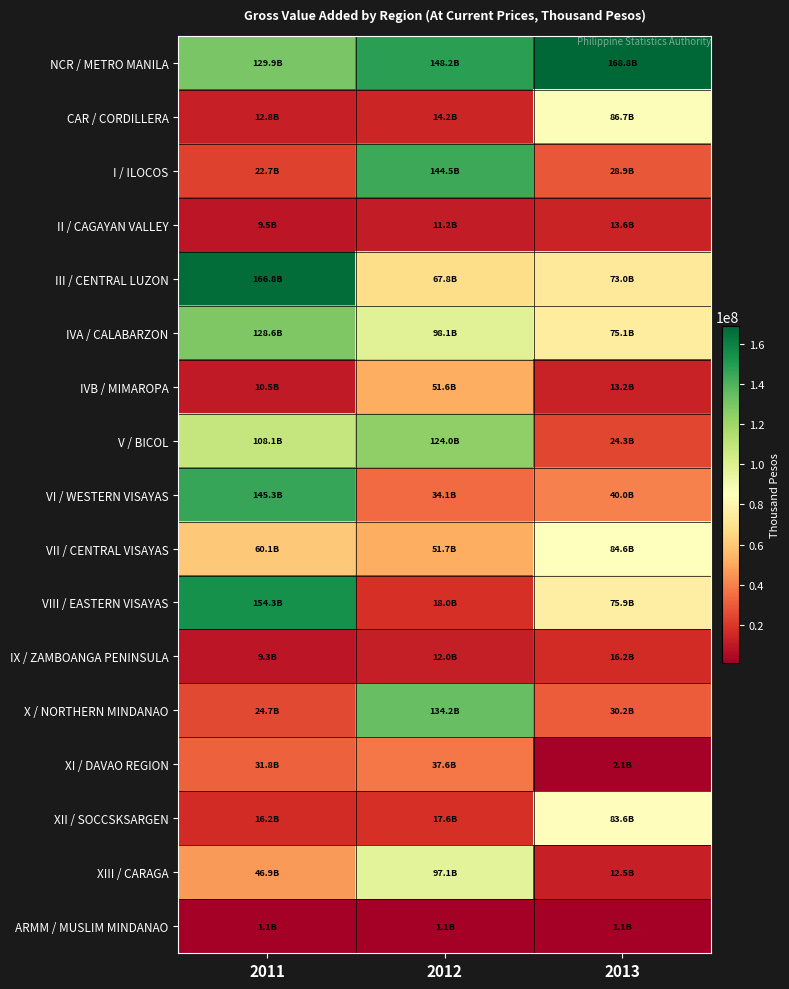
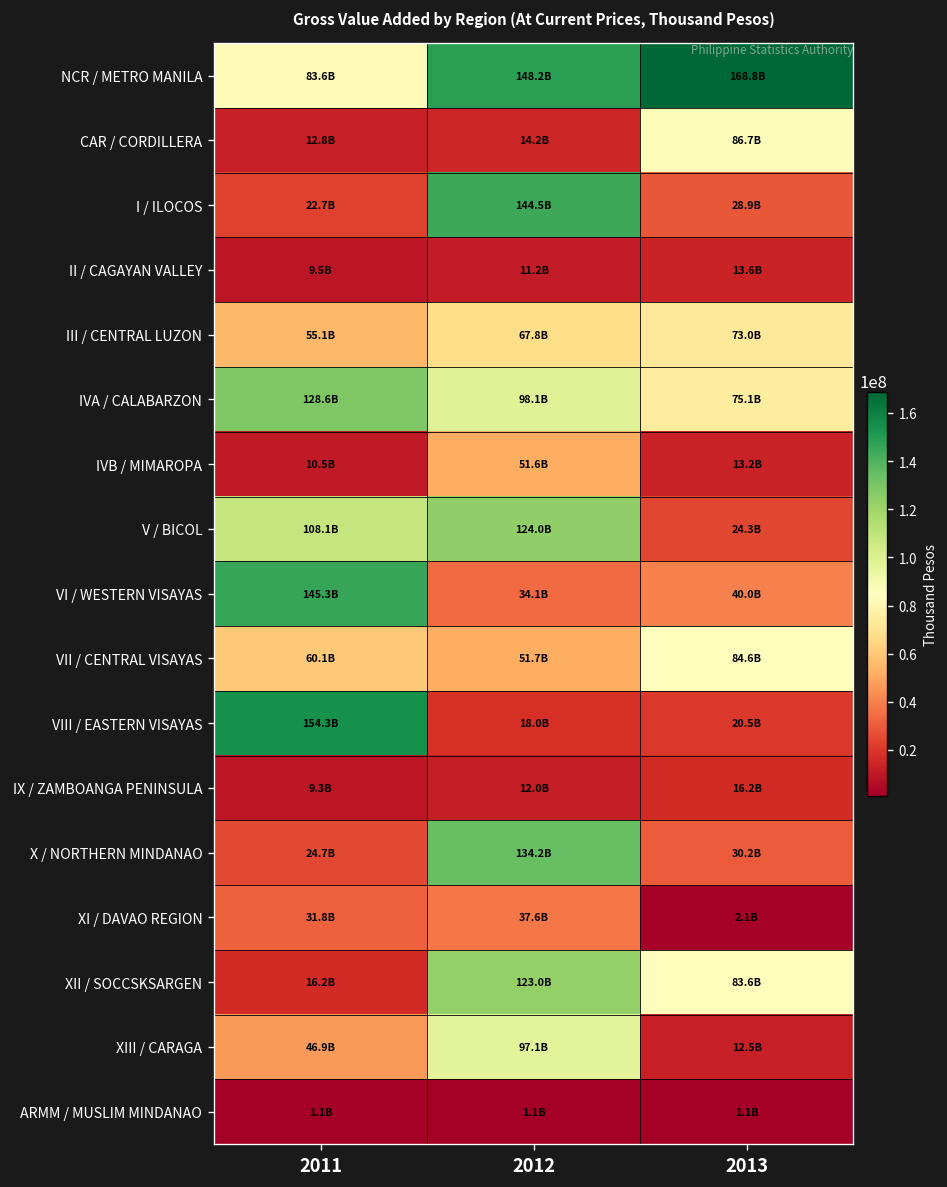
  {
    "NCR / METRO MANILA": {
-     "2011": "129.9B",
+     "2011": "83.6B",
      "2012": "148.2B"
    },
    "CAR / CORDILLERA": {
      "2011": "12.8B",
      "2012": "14.2B",
      "2013": "86.7B"
    },
    "I / ILOCOS": {
      "2011": "22.7B",
      "2012": "144.5B",
      "2013": "28.9B"
    },
    "II / CAGAYAN VALLEY": {
      "2011": "9.5B",
      "2012": "11.2B",
      "2013": "13.6B"
    },
    "III / CENTRAL LUZON": {
-     "2011": "166.8B",
+     "2011": "55.1B",
      "2012": "67.8B",
      "2013": "73.0B"
    },
    "IVA / CALABARZON": {
      "2011": "128.6B",
      "2012": "98.1B",
      "2013": "75.1B"
    },
    "IVB / MIMAROPA": {
      "2011": "10.5B",
      "2012": "51.6B",
      "2013": "13.2B"
    },
    "V / BICOL": {
      "2011": "108.1B",
      "2012": "124.0B",
      "2013": "24.3B"
    },
    "VI / WESTERN VISAYAS": {
      "2011": "145.3B",
      "2012": "34.1B",
      "2013": "40.0B"
    },
    "VII / CENTRAL VISAYAS": {
      "2011": "60.1B",
      "2012": "51.7B",
      "2013": "84.6B"
    },
    "VIII / EASTERN VISAYAS": {
      "2011": "154.3B",
      "2012": "18.0B",
-     "2013": "75.9B"
+     "2013": "20.5B"
    },
    "IX / ZAMBOANGA PENINSULA": {
      "2011": "9.3B",
      "2012": "12.0B",
      "2013": "16.2B"
    },
    "X / NORTHERN MINDANAO": {
      "2011": "24.7B",
      "2012": "134.2B",
      "2013": "30.2B"
    },
    "XI / DAVAO REGION": {
      "2011": "31.8B",
      "2012": "37.6B",
      "2013": "2.1B"
    },
    "XII / SOCCSKSARGEN": {
      "2011": "16.2B",
-     "2012": "17.6B",
+     "2012": "123.0B",
      "2013": "83.6B"
    },
    "XIII / CARAGA": {
      "2011": "46.9B",
      "2012": "97.1B",
      "2013": "12.5B"
    },
    "ARMM / MUSLIM MINDANAO": {
      "2011": "1.1B",
      "2012": "1.1B",
      "2013": "1.1B"
    }
  }
